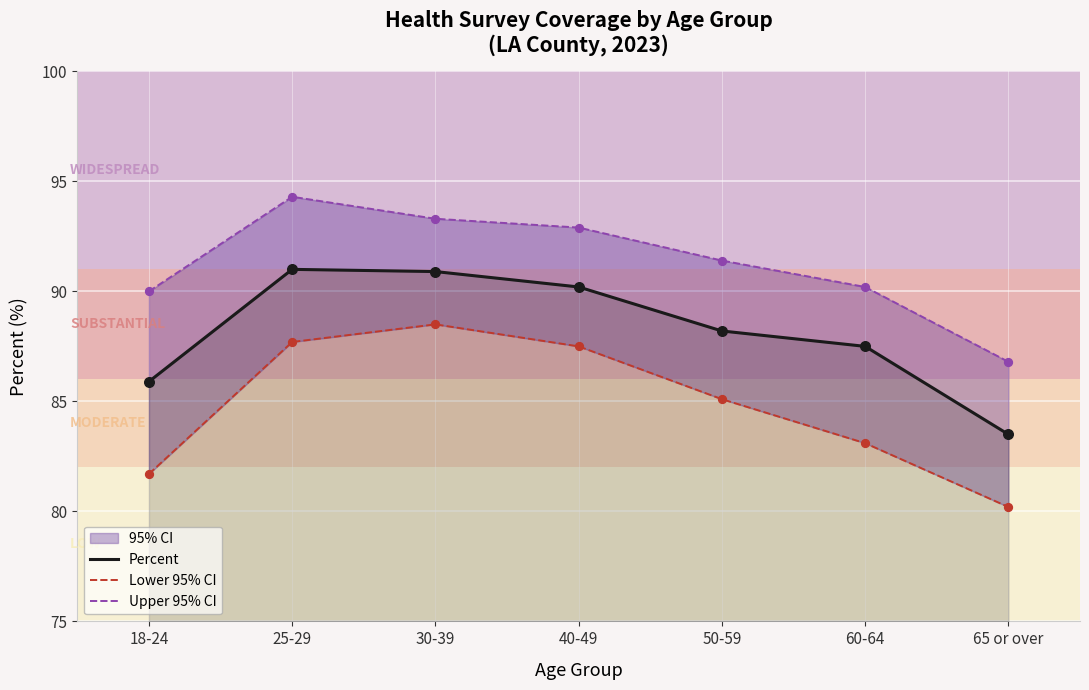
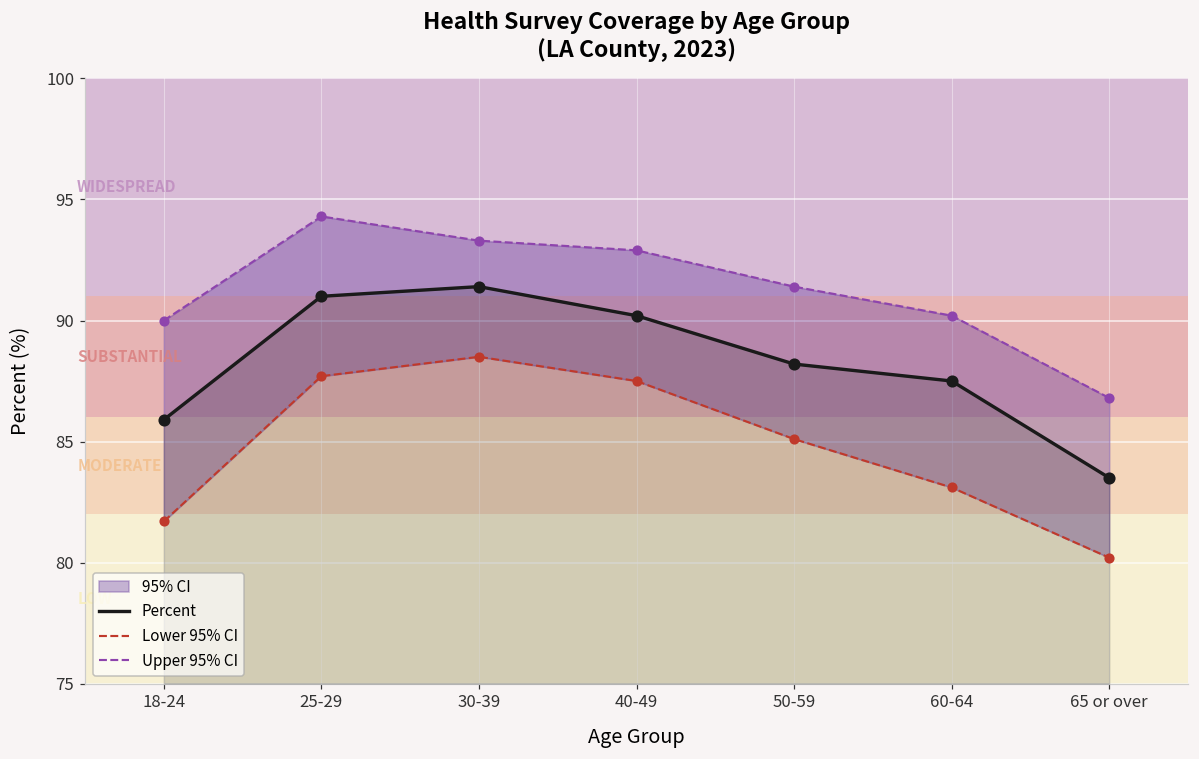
  {
    "Percent": {
      "18-24": 85.9,
      "25-29": 91.0,
-     "30-39": 90.9,
+     "30-39": 91.4,
      "40-49": 90.2,
      "50-59": 88.2,
      "60-64": 87.5,
      "65 or over": 83.5
    },
    "Lower 95% CI": {
      "18-24": 81.7,
      "25-29": 87.7,
      "30-39": 88.5,
      "40-49": 87.5,
      "50-59": 85.1,
      "60-64": 83.1,
      "65 or over": 80.2
    },
    "95% CI": {
      "18-24": 90.0,
      "25-29": 94.3,
      "30-39": 93.3,
      "40-49": 92.9,
      "50-59": 91.4,
      "60-64": 90.2,
      "65 or over": 86.8
    }
  }
